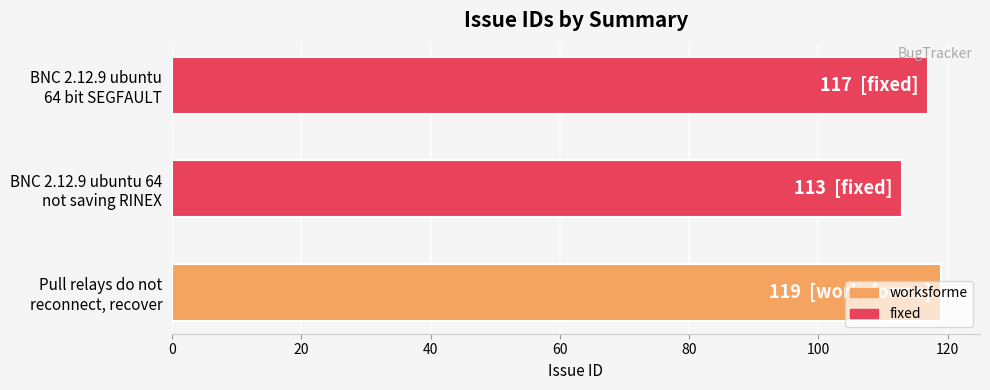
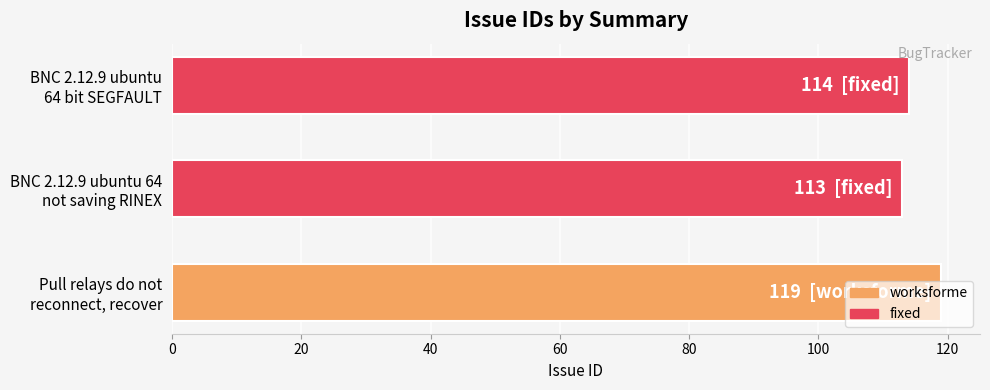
  {
-   "BNC 2.12.9 ubuntu 64 bit SEGFAULT": 117,
+   "BNC 2.12.9 ubuntu 64 bit SEGFAULT": 114,
    "BNC 2.12.9 ubuntu 64 not saving RINEX": 113
  }
